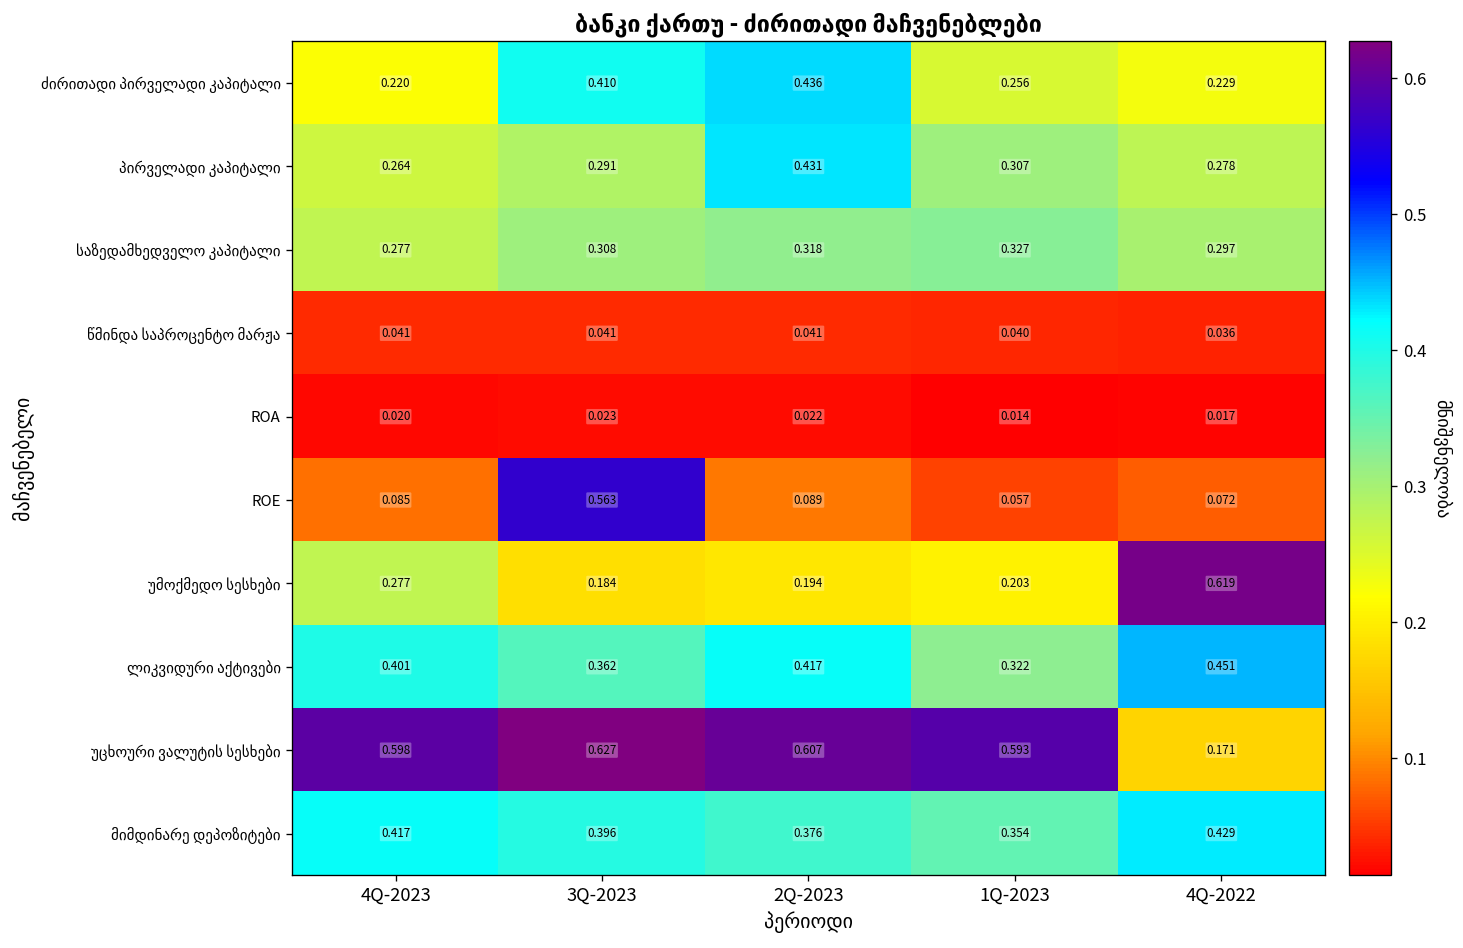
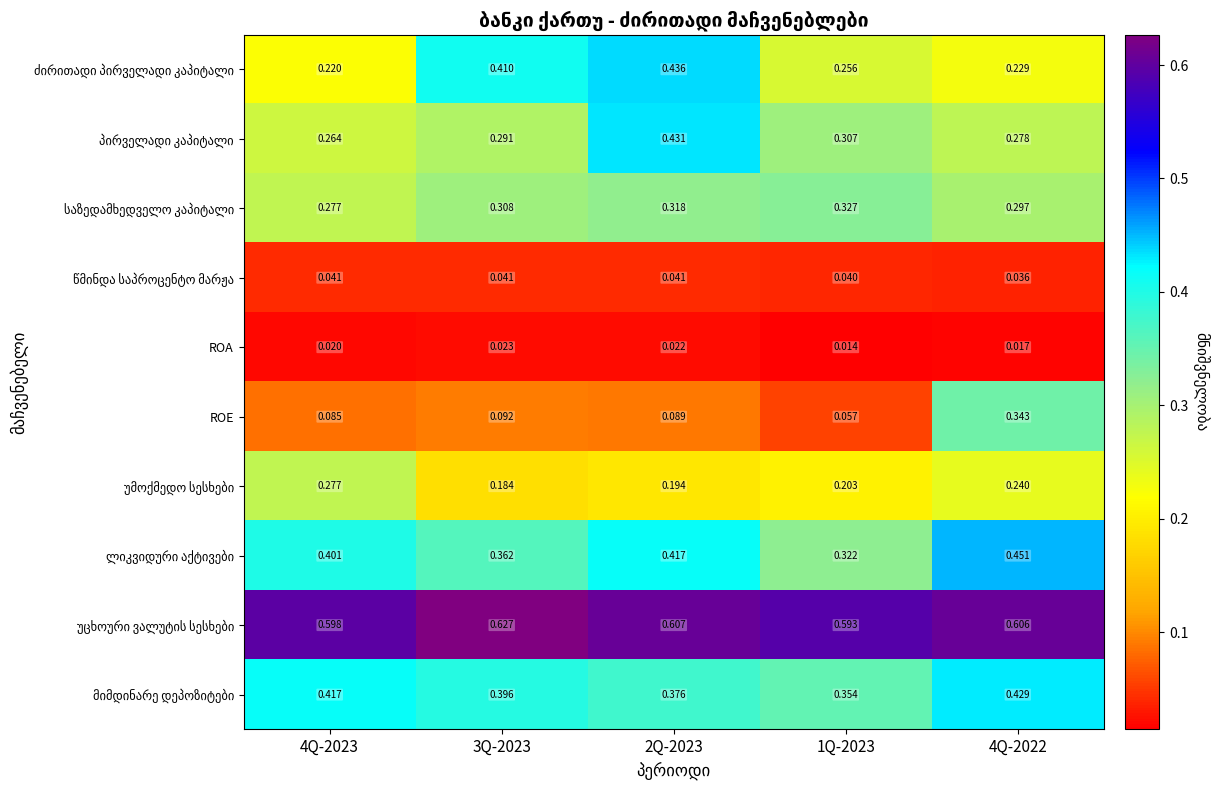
  {
    "ROE": {
-     "3Q-2023": 0.563,
-     "4Q-2022": 0.072
+     "3Q-2023": 0.092,
+     "4Q-2022": 0.343
    },
    "უმოქმედო სესხები": {
-     "4Q-2022": 0.619
+     "4Q-2022": 0.240
    },
    "უცხოური ვალუტის სესხები": {
-     "4Q-2022": 0.171
+     "4Q-2022": 0.606
    }
  }
